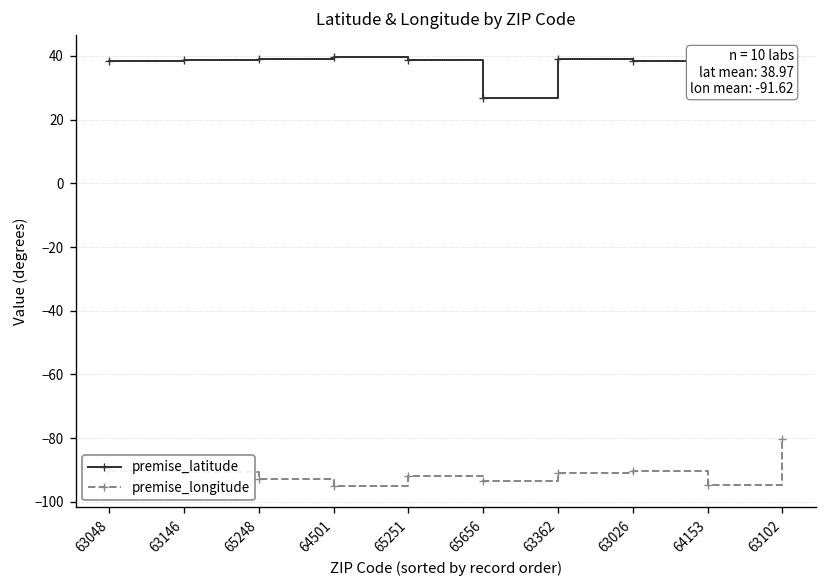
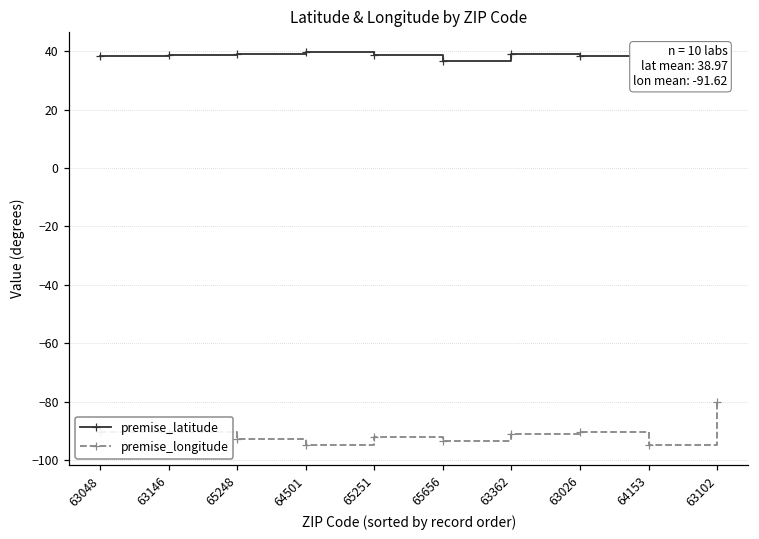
  {
    "premise_latitude": {
      "63048": 38,
      "63146": 39,
      "65248": 39,
      "64501": 40,
      "65251": 39,
-     "65656": 27,
+     "65656": 37,
      "63362": 39,
      "63026": 39
    },
    "premise_longitude": {
      "65248": -93,
      "64501": -95,
      "65251": -92,
      "65656": -93,
      "63362": -91,
      "63026": -90,
      "64153": -95,
      "63102": -80
    }
  }
